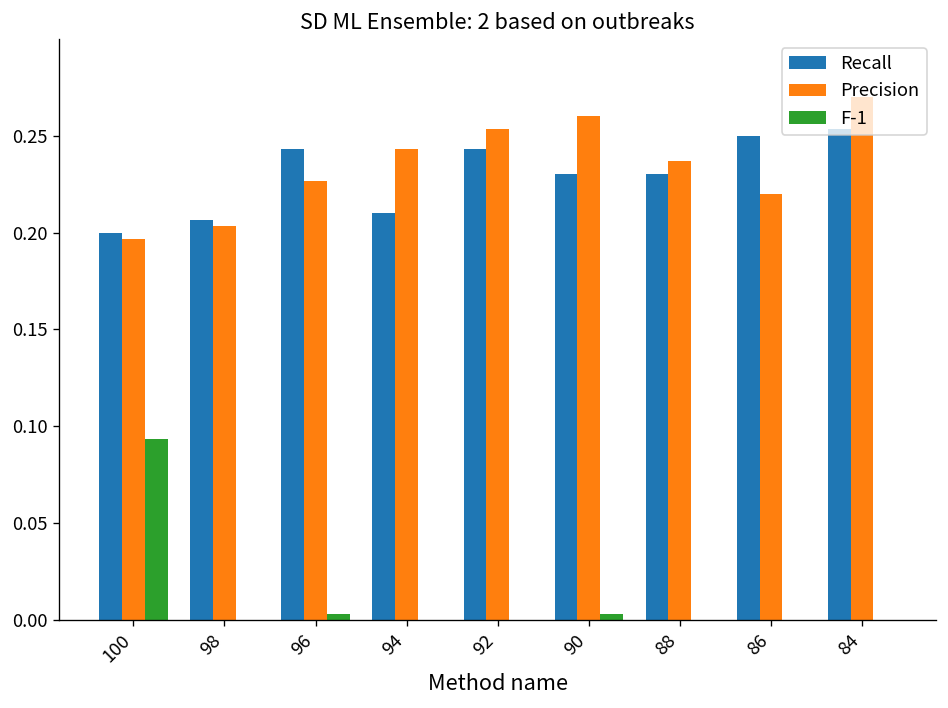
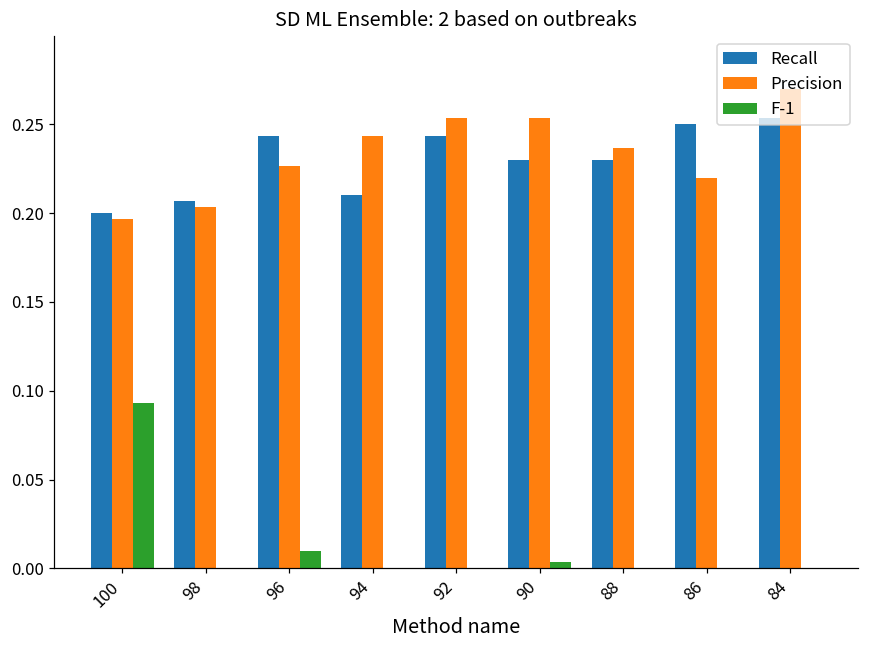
  {
    "Recall": {
      "100": 0.200,
      "98": 0.207,
      "96": 0.243,
      "94": 0.210,
      "92": 0.243,
      "90": 0.230,
      "88": 0.230,
      "86": 0.250
    },
    "Precision": {
      "100": 0.197,
      "98": 0.203,
      "96": 0.227,
      "94": 0.243,
      "92": 0.253,
-     "90": 0.260,
+     "90": 0.253,
      "88": 0.237,
      "86": 0.220
    },
    "F-1": {
      "100": 0.093,
      "98": 0.000,
-     "96": 0.003,
+     "96": 0.010,
      "94": 0.000,
      "92": 0.000,
      "90": 0.003,
      "88": 0.000,
      "86": 0.000,
      "84": 0.000
    }
  }
